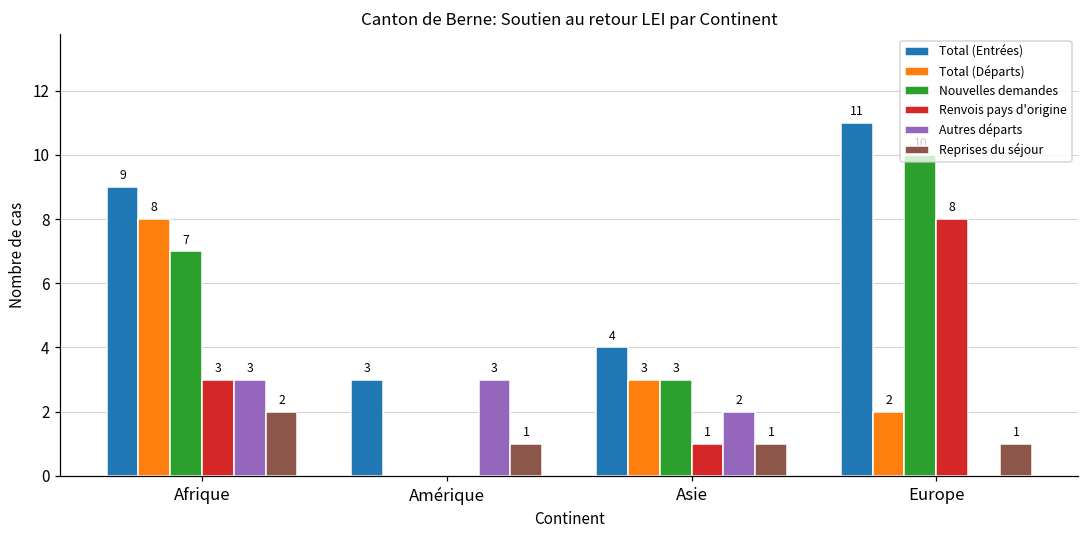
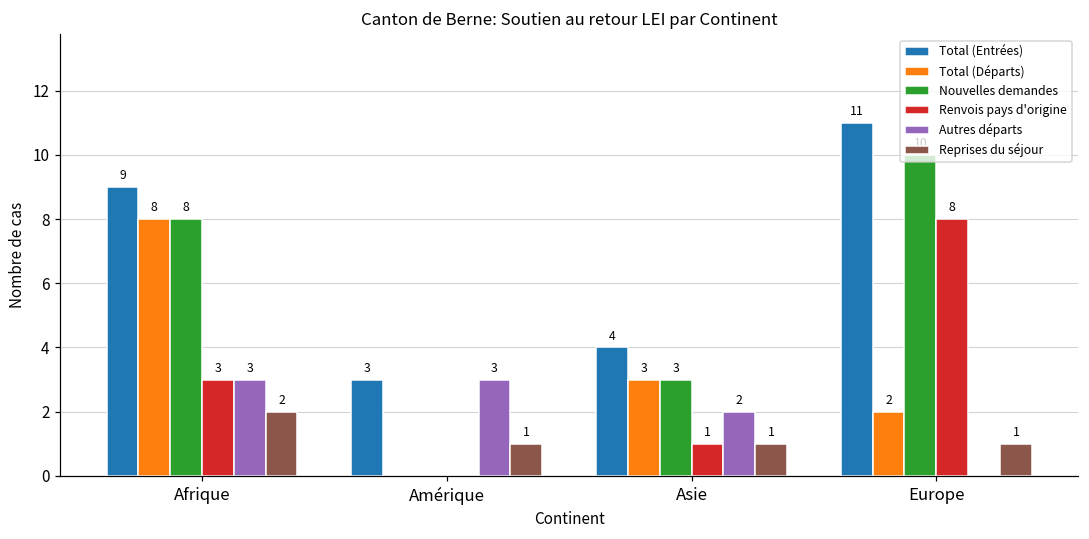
  {
    "Total (Entrées)": {
      "Afrique": 9,
      "Amérique": 3,
      "Asie": 4,
      "Europe": 11
    },
    "Total (Départs)": {
      "Afrique": 8,
      "Asie": 3,
      "Europe": 2
    },
    "Nouvelles demandes": {
-     "Afrique": 7,
+     "Afrique": 8,
      "Asie": 3
    },
    "Renvois pays d'origine": {
      "Afrique": 3,
      "Asie": 1,
      "Europe": 8
    },
    "Autres départs": {
      "Afrique": 3,
      "Amérique": 3,
      "Asie": 2
    },
    "Reprises du séjour": {
      "Afrique": 2,
      "Amérique": 1,
      "Asie": 1,
      "Europe": 1
    }
  }
